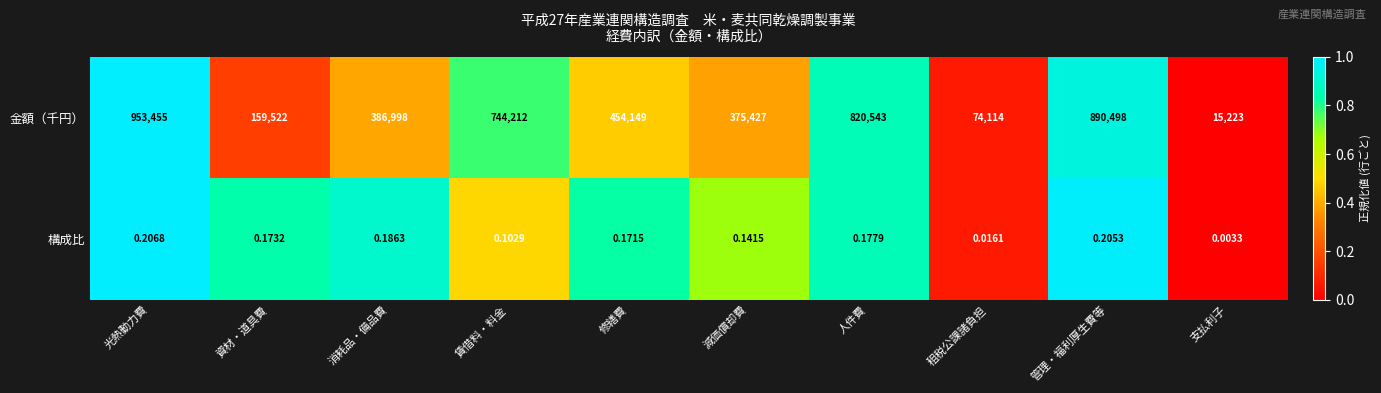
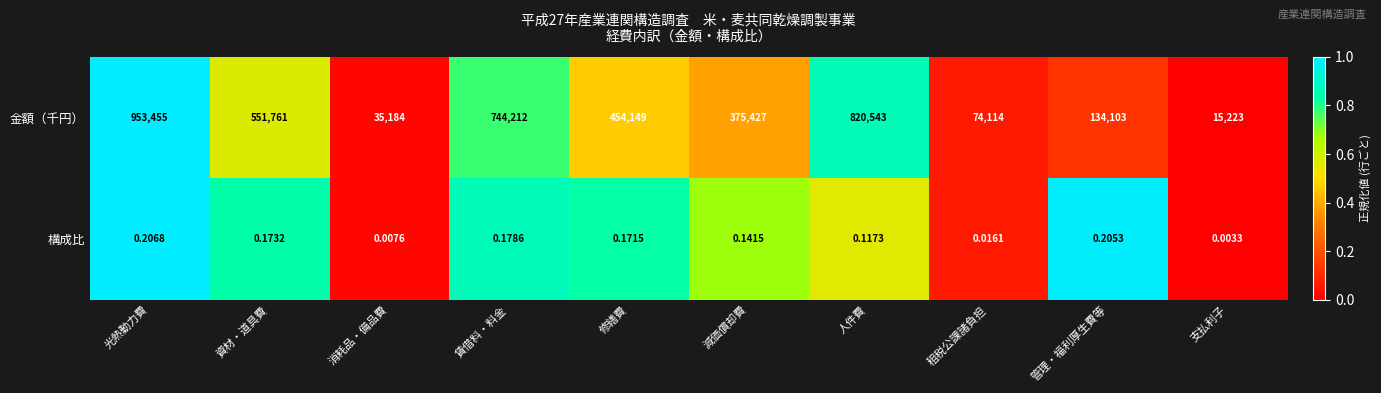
  {
    "金額（千円）": {
      "光熱動力費": "953,455",
-     "資材・道具費": "159,522",
-     "消耗品・備品費": "386,998",
+     "資材・道具費": "551,761",
+     "消耗品・備品費": "35,184",
      "賃借料・料金": "744,212",
      "修繕費": "454,149",
      "減価償却費": "375,427",
      "人件費": "820,543",
      "租税公課諸負担": "74,114",
-     "管理・福利厚生費等": "890,498",
+     "管理・福利厚生費等": "134,103",
      "支払利子": "15,223"
    },
    "構成比": {
      "光熱動力費": "0.2068",
      "資材・道具費": "0.1732",
-     "消耗品・備品費": "0.1863",
-     "賃借料・料金": "0.1029",
+     "消耗品・備品費": "0.0076",
+     "賃借料・料金": "0.1786",
      "修繕費": "0.1715",
      "減価償却費": "0.1415",
-     "人件費": "0.1779",
+     "人件費": "0.1173",
      "租税公課諸負担": "0.0161",
      "管理・福利厚生費等": "0.2053",
      "支払利子": "0.0033"
    }
  }
